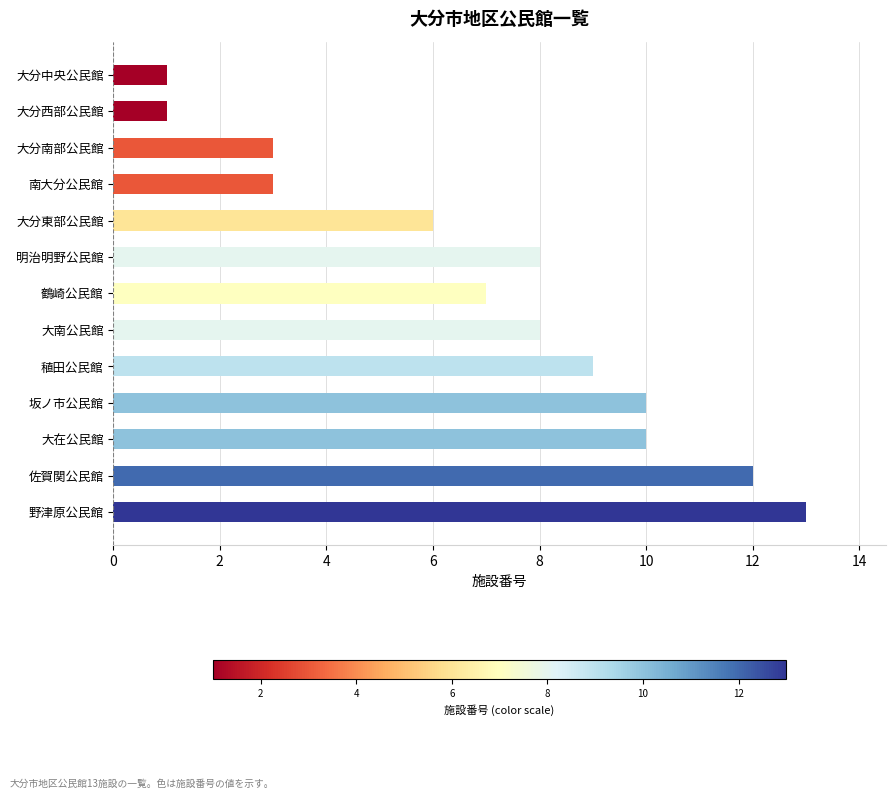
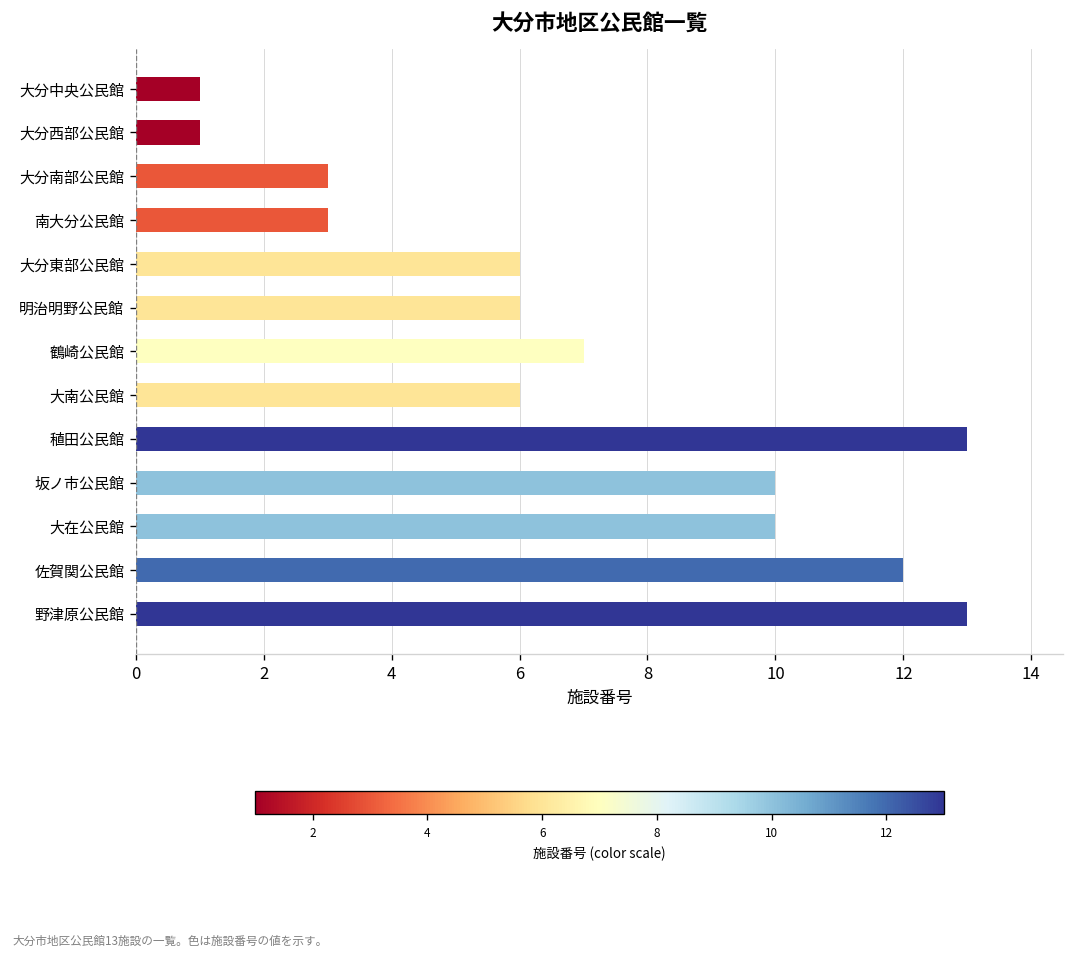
  {
    "大分中央公民館": 1,
    "大分西部公民館": 1,
    "大分南部公民館": 3,
    "南大分公民館": 3,
    "大分東部公民館": 6,
-   "明治明野公民館": 8,
+   "明治明野公民館": 6,
    "鶴崎公民館": 7,
-   "大南公民館": 8,
-   "稙田公民館": 9,
+   "大南公民館": 6,
+   "稙田公民館": 13,
    "坂ノ市公民館": 10,
    "大在公民館": 10,
    "佐賀関公民館": 12,
    "野津原公民館": 13
  }
